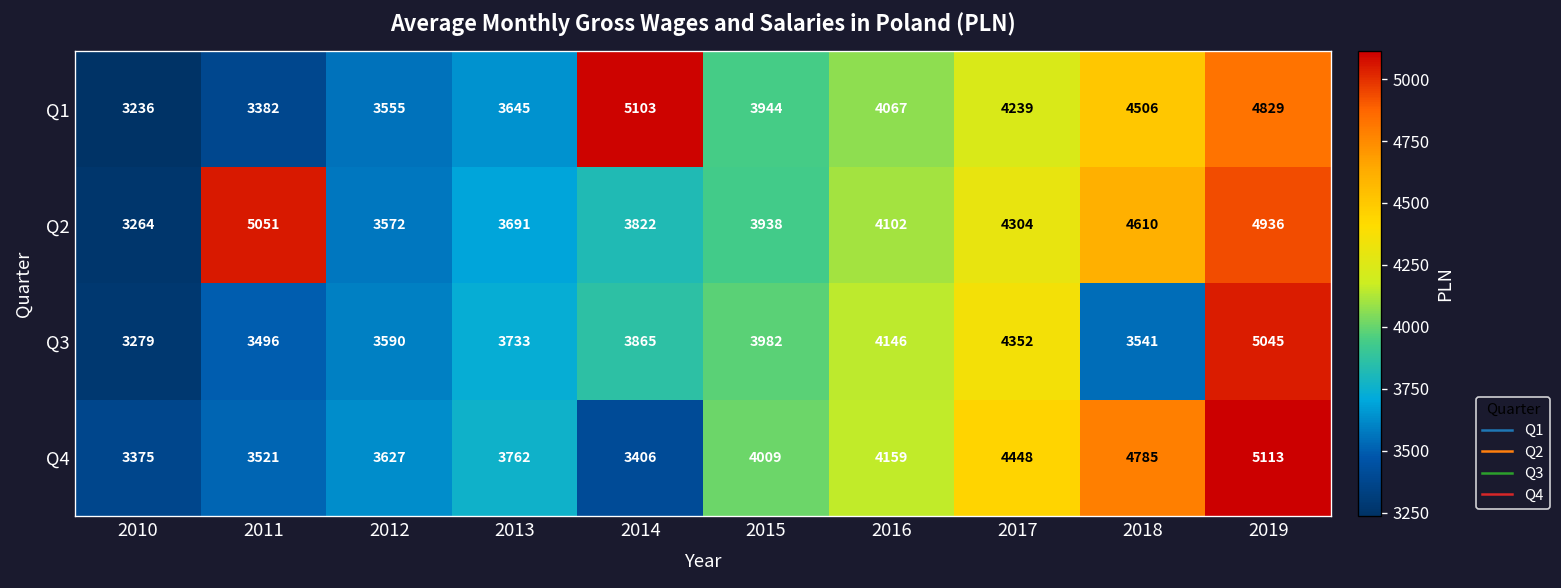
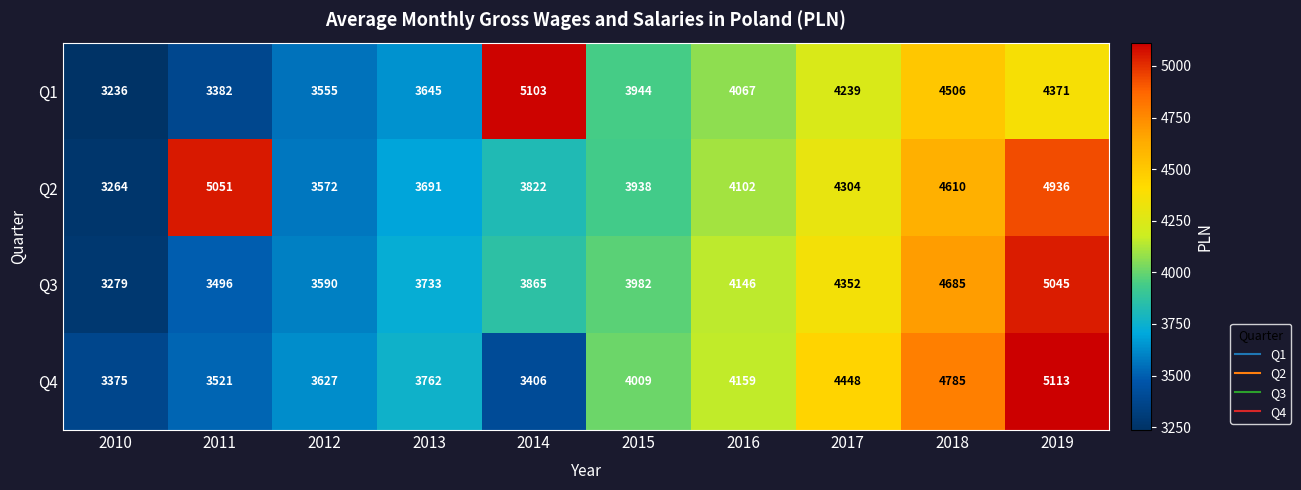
  {
    "Q1": {
      "2010": 3236,
      "2011": 3382,
      "2012": 3555,
      "2013": 3645,
      "2014": 5103,
      "2015": 3944,
      "2016": 4067,
      "2017": 4239,
      "2018": 4506,
-     "2019": 4829
+     "2019": 4371
    },
    "Q2": {
      "2010": 3264,
      "2011": 5051,
      "2012": 3572,
      "2013": 3691,
      "2014": 3822,
      "2015": 3938,
      "2016": 4102,
      "2017": 4304,
      "2018": 4610,
      "2019": 4936
    },
    "Q3": {
      "2010": 3279,
      "2011": 3496,
      "2012": 3590,
      "2013": 3733,
      "2014": 3865,
      "2015": 3982,
      "2016": 4146,
      "2017": 4352,
-     "2018": 3541,
+     "2018": 4685,
      "2019": 5045
    },
    "Q4": {
      "2010": 3375,
      "2011": 3521,
      "2012": 3627,
      "2013": 3762,
      "2014": 3406,
      "2015": 4009,
      "2016": 4159,
      "2017": 4448,
      "2018": 4785,
      "2019": 5113
    }
  }
